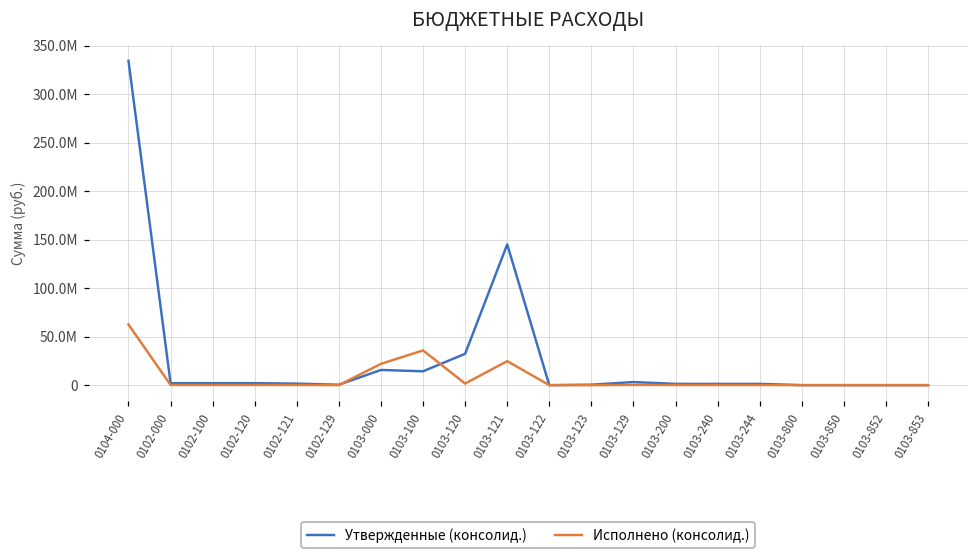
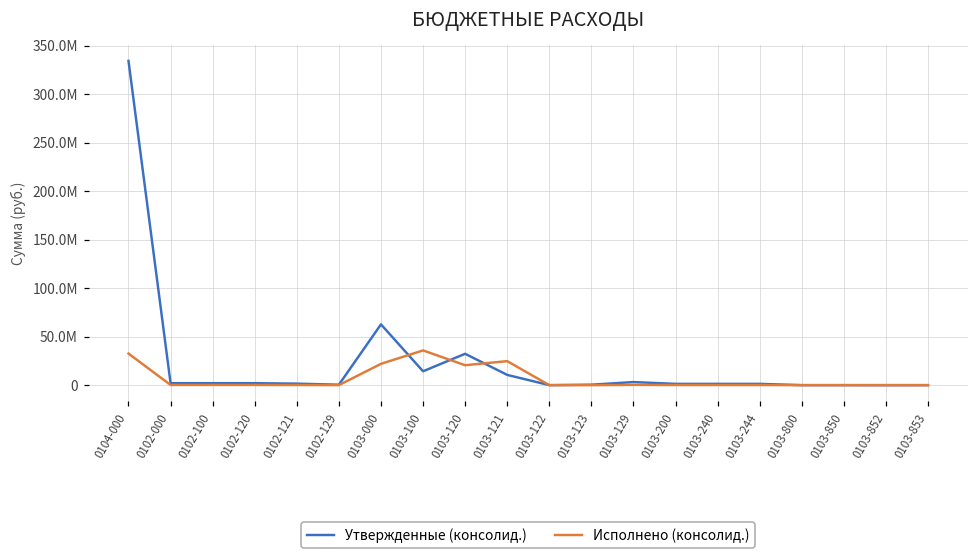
  {
    "Утвержденные (консолид.)": {
      "0104-000": 330000000,
-     "0103-000": 20000000,
+     "0103-000": 60000000,
      "0103-100": 10000000,
      "0103-120": 30000000,
-     "0103-121": 150000000,
+     "0103-121": 10000000,
      "0103-129": 0
    },
    "Исполнено (консолид.)": {
-     "0104-000": 60000000,
+     "0104-000": 30000000,
      "0103-000": 20000000,
      "0103-100": 40000000,
-     "0103-120": 0,
+     "0103-120": 20000000,
      "0103-121": 20000000,
      "0103-129": 0
    }
  }
